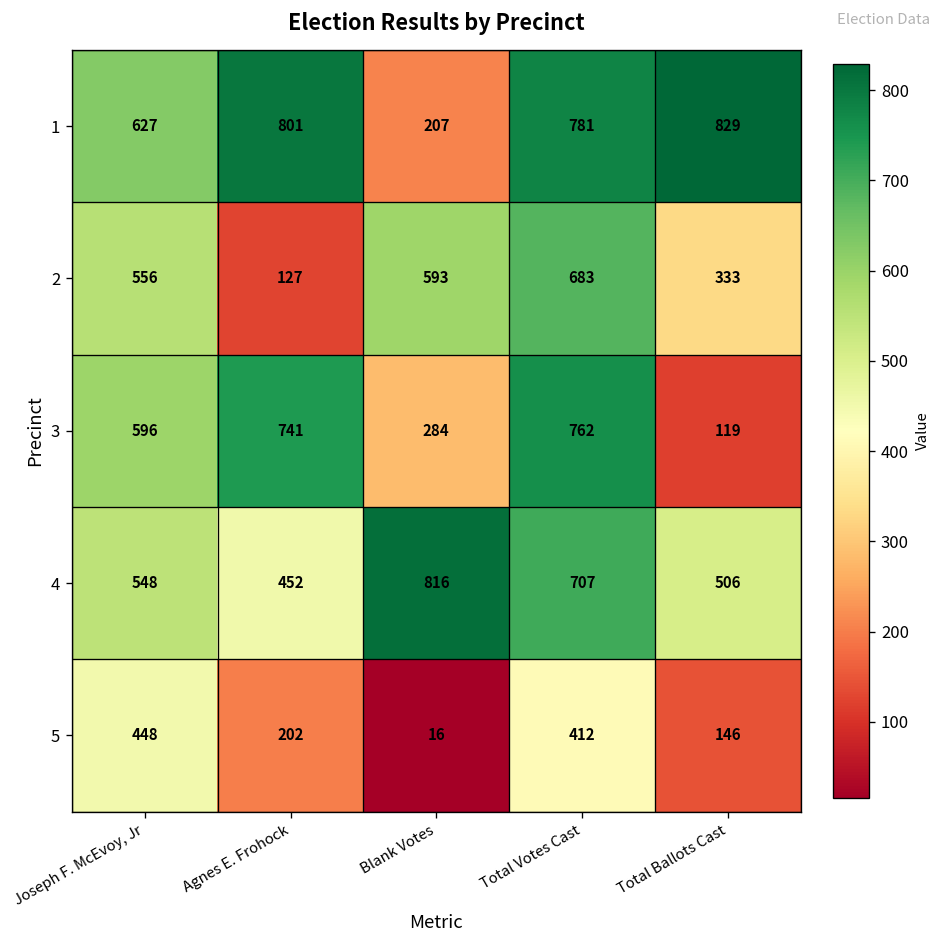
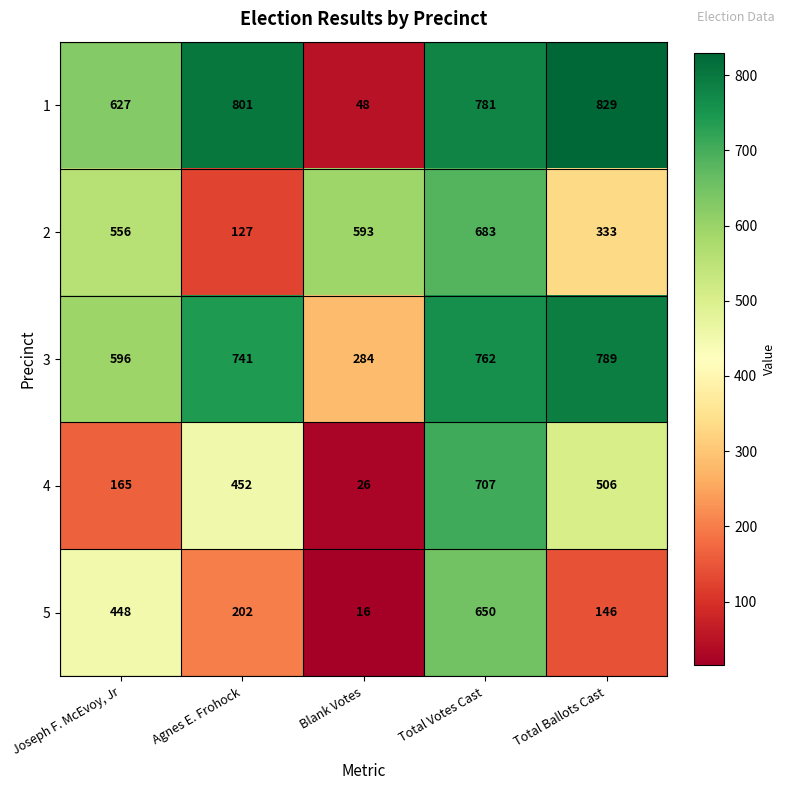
  {
    "1": {
      "Joseph F. McEvoy, Jr": 627,
      "Agnes E. Frohock": 801,
-     "Blank Votes": 207,
+     "Blank Votes": 48,
      "Total Votes Cast": 781,
      "Total Ballots Cast": 829
    },
    "2": {
      "Joseph F. McEvoy, Jr": 556,
      "Agnes E. Frohock": 127,
      "Blank Votes": 593,
      "Total Votes Cast": 683,
      "Total Ballots Cast": 333
    },
    "3": {
      "Joseph F. McEvoy, Jr": 596,
      "Agnes E. Frohock": 741,
      "Blank Votes": 284,
      "Total Votes Cast": 762,
-     "Total Ballots Cast": 119
+     "Total Ballots Cast": 789
    },
    "4": {
-     "Joseph F. McEvoy, Jr": 548,
+     "Joseph F. McEvoy, Jr": 165,
      "Agnes E. Frohock": 452,
-     "Blank Votes": 816,
+     "Blank Votes": 26,
      "Total Votes Cast": 707,
      "Total Ballots Cast": 506
    },
    "5": {
      "Joseph F. McEvoy, Jr": 448,
      "Agnes E. Frohock": 202,
      "Blank Votes": 16,
-     "Total Votes Cast": 412,
+     "Total Votes Cast": 650,
      "Total Ballots Cast": 146
    }
  }
